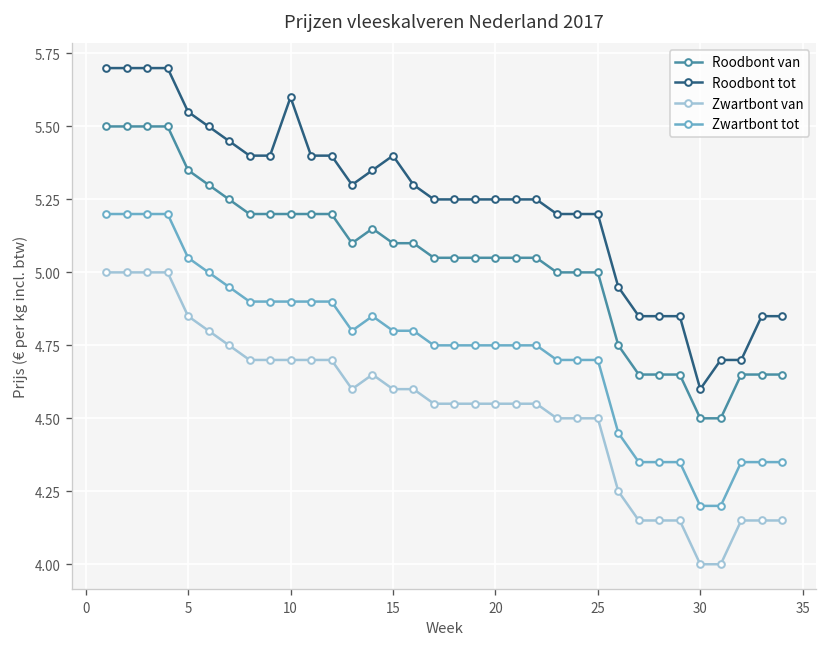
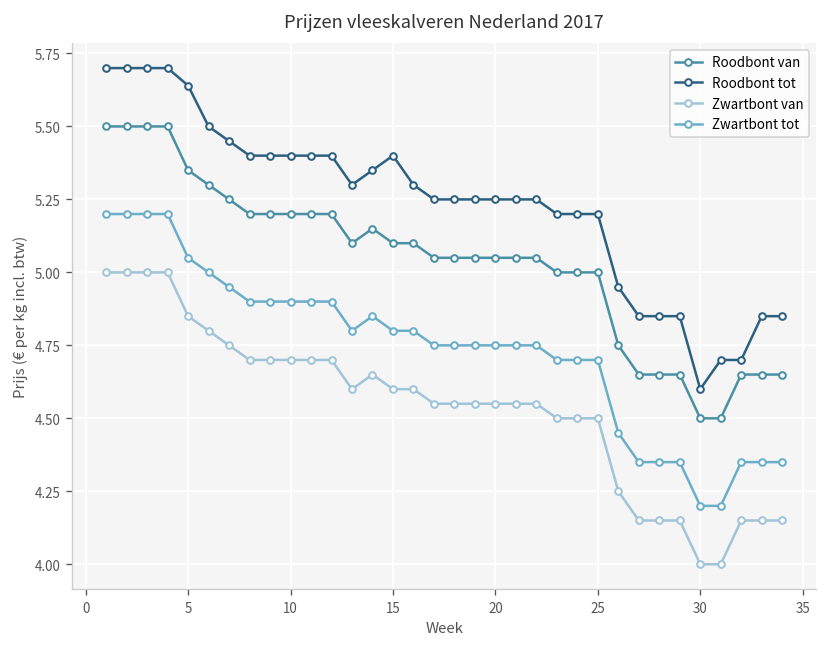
  {
    "Roodbont tot": {
-     "5": 5.55,
-     "10": 5.6,
+     "5": 5.64,
+     "10": 5.4,
      "15": 5.40,
      "20": 5.25,
      "25": 5.20,
      "30": 4.60
    },
    "Zwartbont van": {
      "5": 4.85,
      "10": 4.70,
      "15": 4.60,
      "20": 4.55,
      "25": 4.50,
      "30": 4.00
    }
  }
